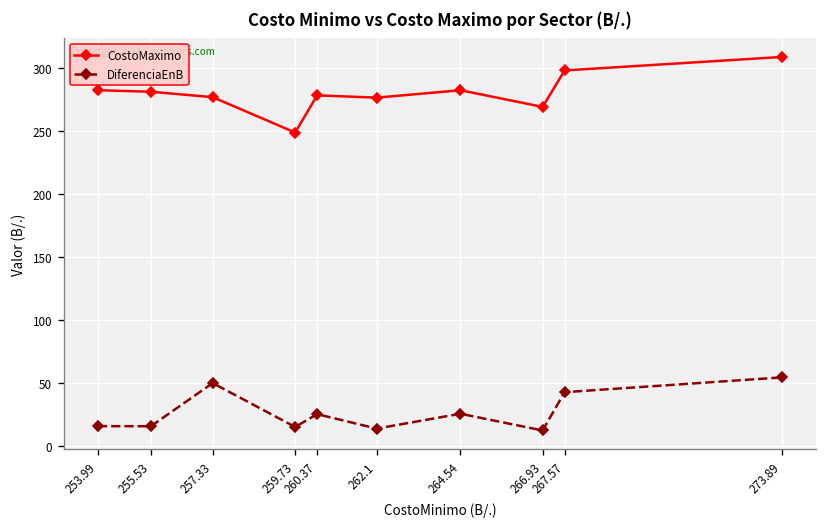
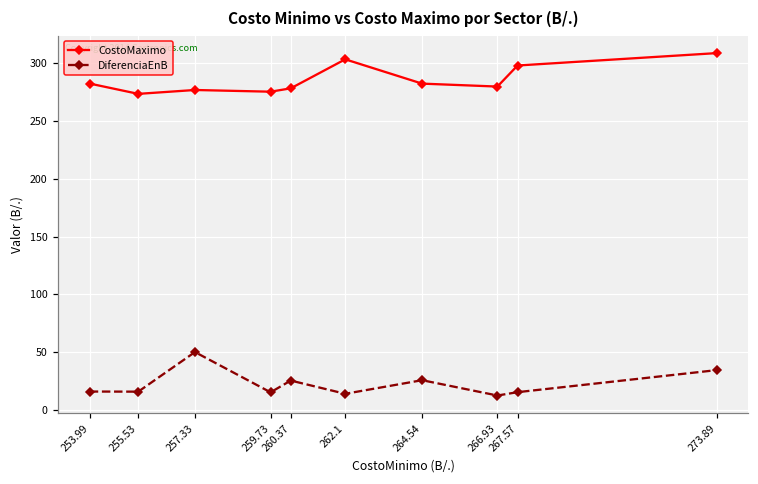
  {
    "CostoMaximo": {
      "253.99": 282,
-     "255.53": 281,
+     "255.53": 273,
      "257.33": 277,
-     "259.73": 249,
+     "259.73": 275,
      "260.37": 278,
-     "262.1": 276,
+     "262.1": 303,
      "264.54": 282,
-     "266.93": 269,
+     "266.93": 280,
      "267.57": 298,
      "273.89": 308
    },
    "DiferenciaEnB": {
      "253.99": 16,
      "255.53": 16,
      "257.33": 50,
      "259.73": 15,
      "260.37": 26,
      "262.1": 14,
      "264.54": 26,
      "266.93": 13,
-     "267.57": 43,
-     "273.89": 55
+     "267.57": 16,
+     "273.89": 35
    }
  }
